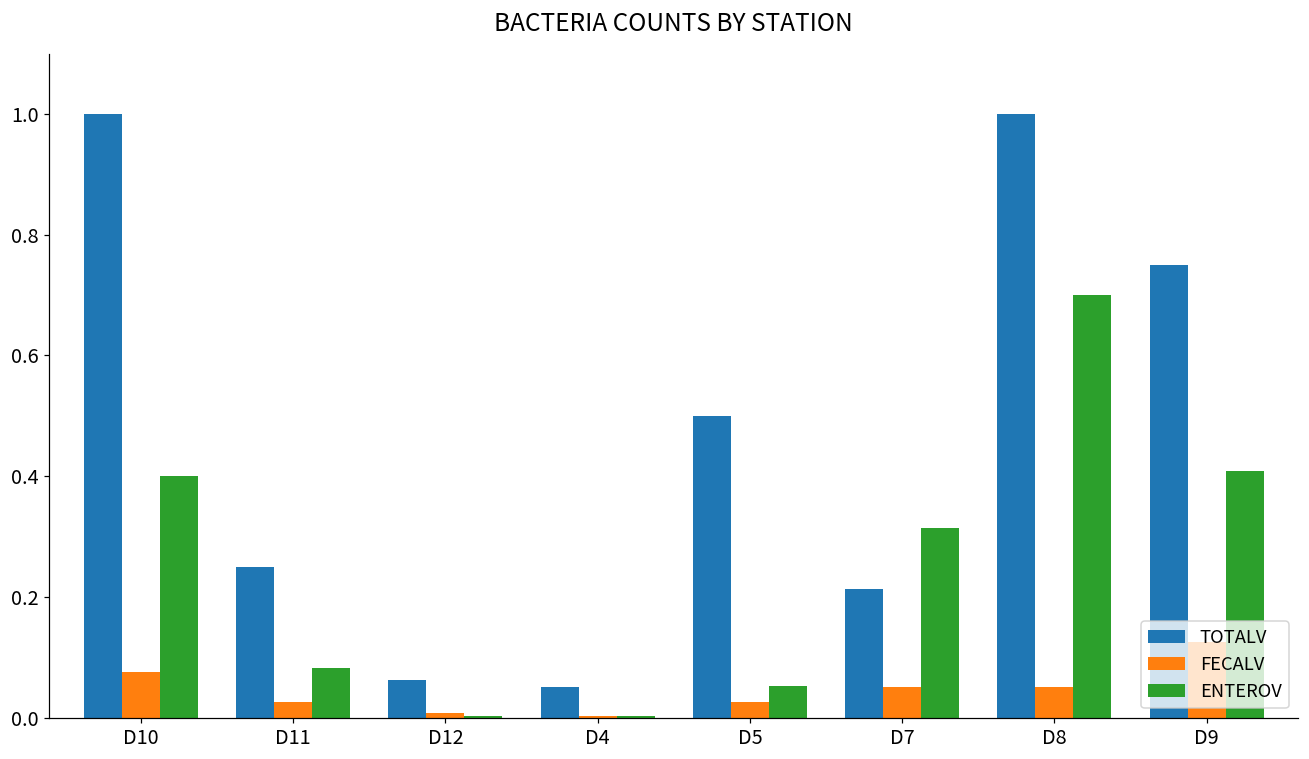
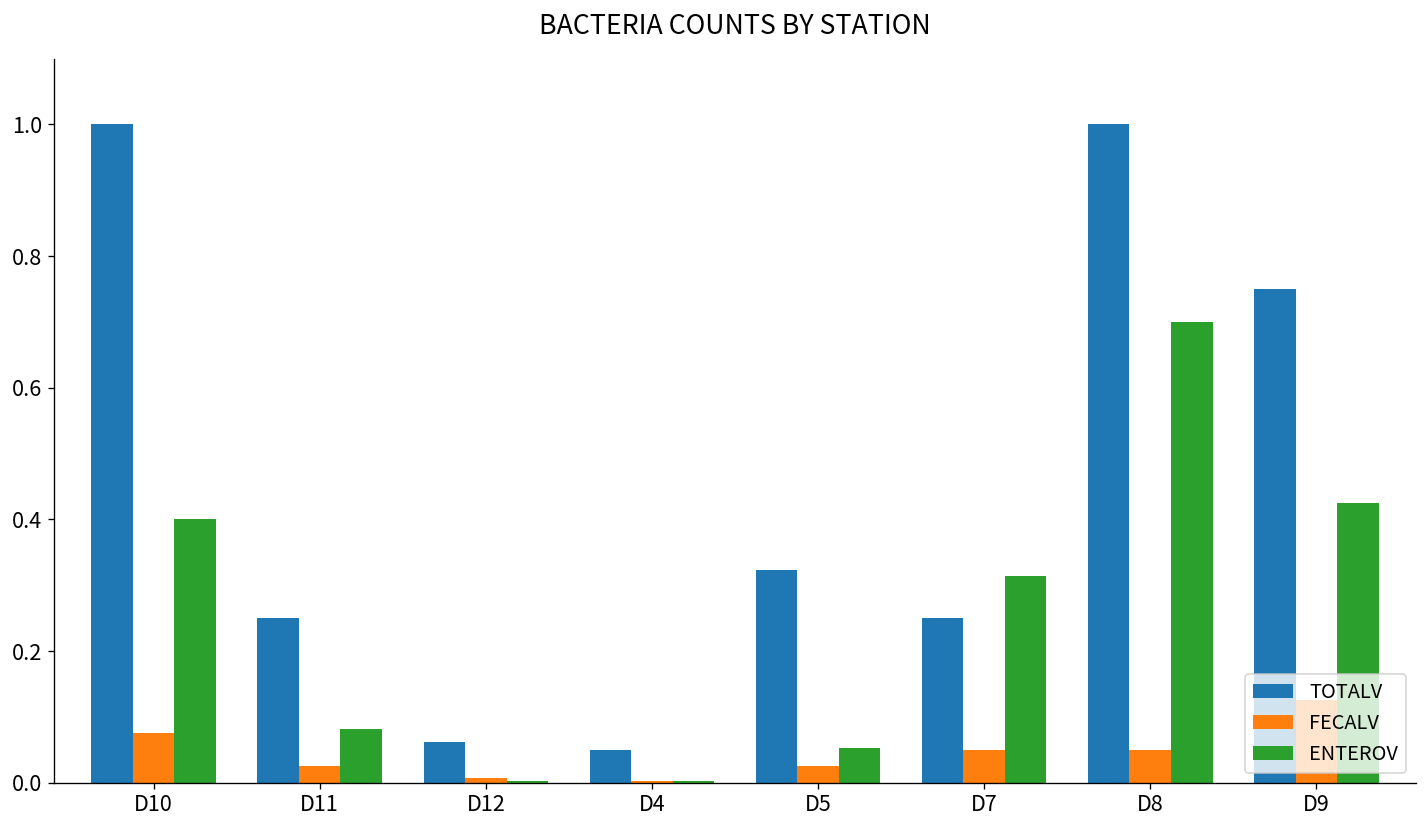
  {
    "TOTALV": {
      "D10": 1.00,
      "D11": 0.25,
      "D12": 0.06,
      "D4": 0.05,
-     "D5": 0.50,
-     "D7": 0.21,
+     "D5": 0.32,
+     "D7": 0.25,
      "D8": 1.00,
      "D9": 0.75
    },
    "FECALV": {
      "D10": 0.08,
      "D11": 0.03,
      "D12": 0.01,
      "D5": 0.03,
      "D7": 0.05,
      "D8": 0.05
    },
    "ENTEROV": {
      "D10": 0.40,
      "D11": 0.08,
      "D5": 0.05,
      "D7": 0.31,
      "D8": 0.70,
-     "D9": 0.41
+     "D9": 0.43
    }
  }
